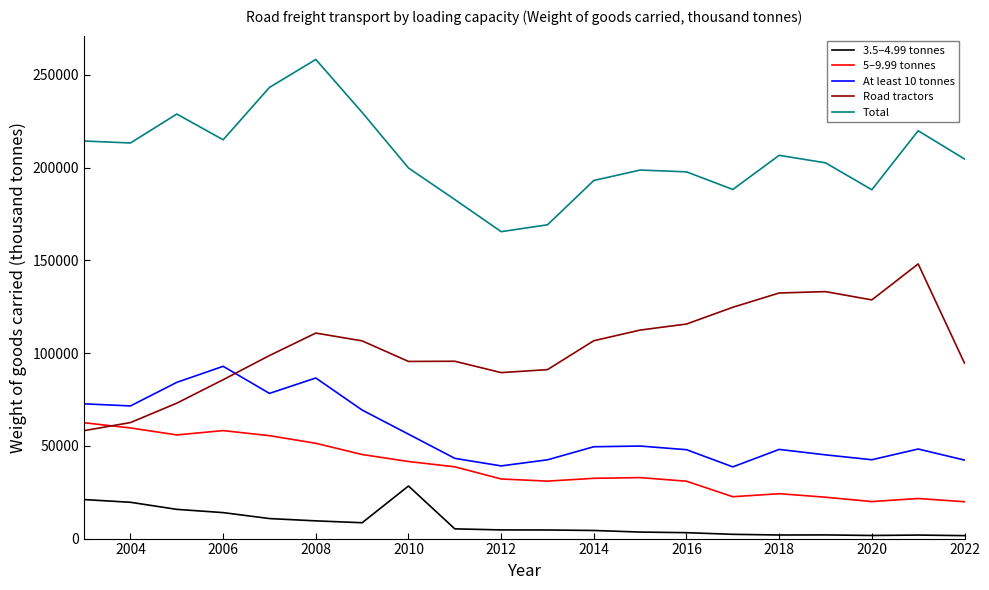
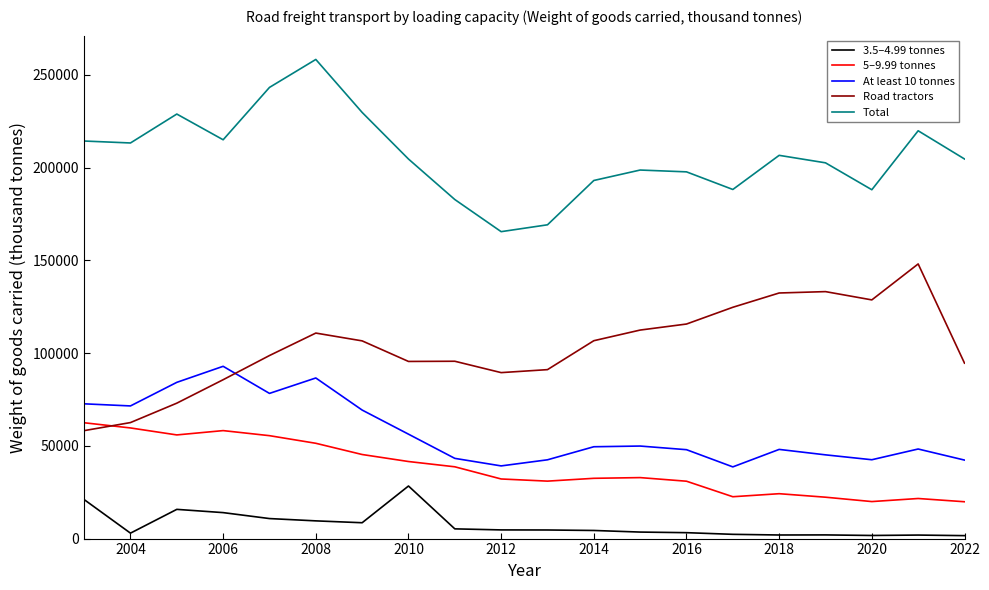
  {
    "3.5–4.99 tonnes": {
-     "2004": 20000,
+     "2004": 3000,
      "2006": 14000,
      "2008": 10000,
      "2010": 28000,
      "2012": 5000,
      "2014": 4000,
      "2016": 3000,
      "2018": 2000,
      "2020": 2000,
      "2022": 2000
    },
    "5–9.99 tonnes": {
      "2004": 60000,
      "2006": 58000,
      "2008": 51000,
      "2010": 42000,
      "2012": 32000,
      "2014": 33000,
      "2016": 31000,
      "2018": 24000,
      "2020": 20000,
      "2022": 20000
    },
    "At least 10 tonnes": {
      "2004": 72000,
      "2006": 93000,
      "2008": 87000,
      "2010": 56000,
      "2012": 39000,
      "2014": 50000,
      "2016": 48000,
      "2018": 48000,
      "2020": 43000,
      "2022": 42000
    },
    "Road tractors": {
      "2004": 63000,
      "2006": 86000,
      "2008": 111000,
      "2010": 96000,
      "2012": 89000,
      "2014": 107000,
      "2016": 116000,
      "2018": 132000,
      "2020": 129000,
      "2022": 95000
    },
    "Total": {
      "2004": 213000,
      "2006": 215000,
      "2008": 258000,
-     "2010": 200000,
+     "2010": 205000,
      "2012": 166000,
      "2014": 193000,
      "2016": 198000,
      "2018": 207000,
      "2020": 188000,
      "2022": 205000
    }
  }
